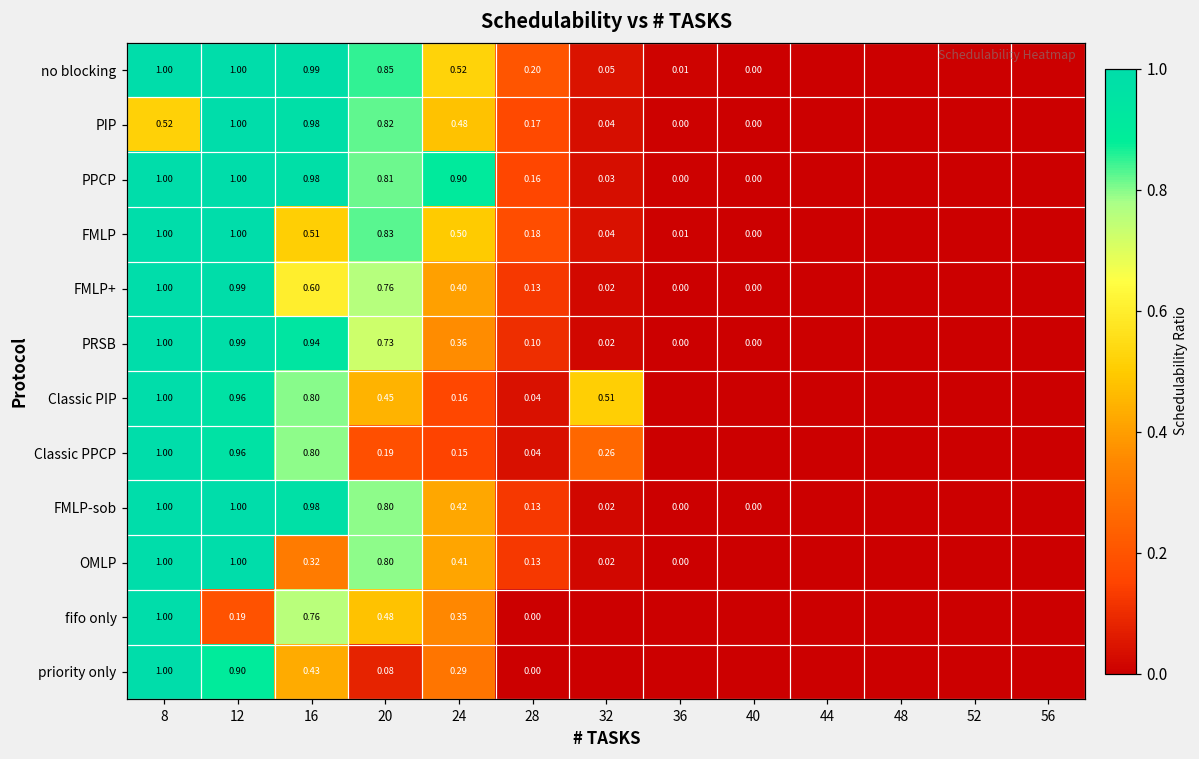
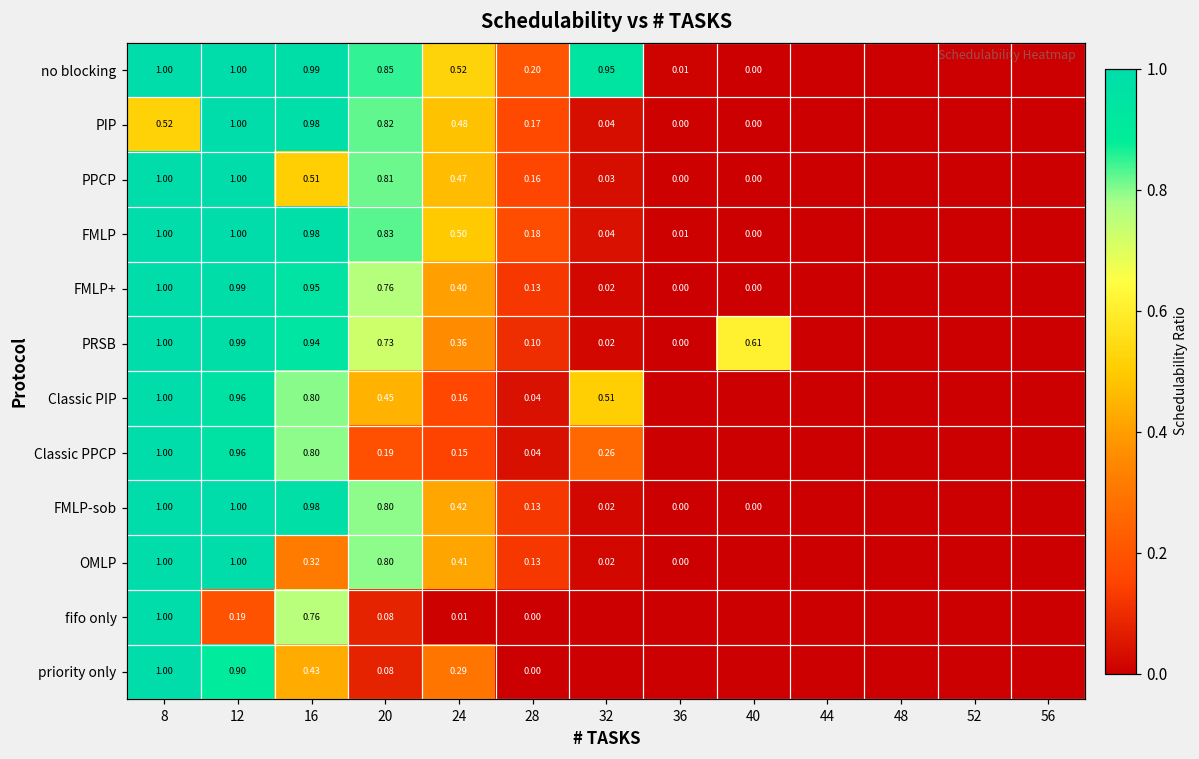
  {
    "no blocking": {
      "8": 1.00,
      "12": 1.00,
      "16": 0.99,
      "20": 0.85,
      "24": 0.52,
      "28": 0.20,
-     "32": 0.05,
+     "32": 0.95,
      "36": 0.01,
      "40": 0.00
    },
    "PIP": {
      "8": 0.52,
      "12": 1.00,
      "16": 0.98,
      "20": 0.82,
      "24": 0.48,
      "28": 0.17,
      "32": 0.04,
      "36": 0.00,
      "40": 0.00
    },
    "PPCP": {
      "8": 1.00,
      "12": 1.00,
-     "16": 0.98,
+     "16": 0.51,
      "20": 0.81,
-     "24": 0.90,
+     "24": 0.47,
      "28": 0.16,
      "32": 0.03,
      "36": 0.00,
      "40": 0.00
    },
    "FMLP": {
      "8": 1.00,
      "12": 1.00,
-     "16": 0.51,
+     "16": 0.98,
      "20": 0.83,
      "24": 0.50,
      "28": 0.18,
      "32": 0.04,
      "36": 0.01,
      "40": 0.00
    },
    "FMLP+": {
      "8": 1.00,
      "12": 0.99,
-     "16": 0.60,
+     "16": 0.95,
      "20": 0.76,
      "24": 0.40,
      "28": 0.13,
      "32": 0.02,
      "36": 0.00,
      "40": 0.00
    },
    "PRSB": {
      "8": 1.00,
      "12": 0.99,
      "16": 0.94,
      "20": 0.73,
      "24": 0.36,
      "28": 0.10,
      "32": 0.02,
      "36": 0.00,
-     "40": 0.00
+     "40": 0.61
    },
    "Classic PIP": {
      "8": 1.00,
      "12": 0.96,
      "16": 0.80,
      "20": 0.45,
      "24": 0.16,
      "28": 0.04,
      "32": 0.51
    },
    "Classic PPCP": {
      "8": 1.00,
      "12": 0.96,
      "16": 0.80,
      "20": 0.19,
      "24": 0.15,
      "28": 0.04,
      "32": 0.26
    },
    "FMLP-sob": {
      "8": 1.00,
      "12": 1.00,
      "16": 0.98,
      "20": 0.80,
      "24": 0.42,
      "28": 0.13,
      "32": 0.02,
      "36": 0.00,
      "40": 0.00
    },
    "OMLP": {
      "8": 1.00,
      "12": 1.00,
      "16": 0.32,
      "20": 0.80,
      "24": 0.41,
      "28": 0.13,
      "32": 0.02,
      "36": 0.00
    },
    "fifo only": {
      "8": 1.00,
      "12": 0.19,
      "16": 0.76,
-     "20": 0.48,
-     "24": 0.35,
+     "20": 0.08,
+     "24": 0.01,
      "28": 0.00
    },
    "priority only": {
      "8": 1.00,
      "12": 0.90,
      "16": 0.43,
      "20": 0.08,
      "24": 0.29,
      "28": 0.00
    }
  }
